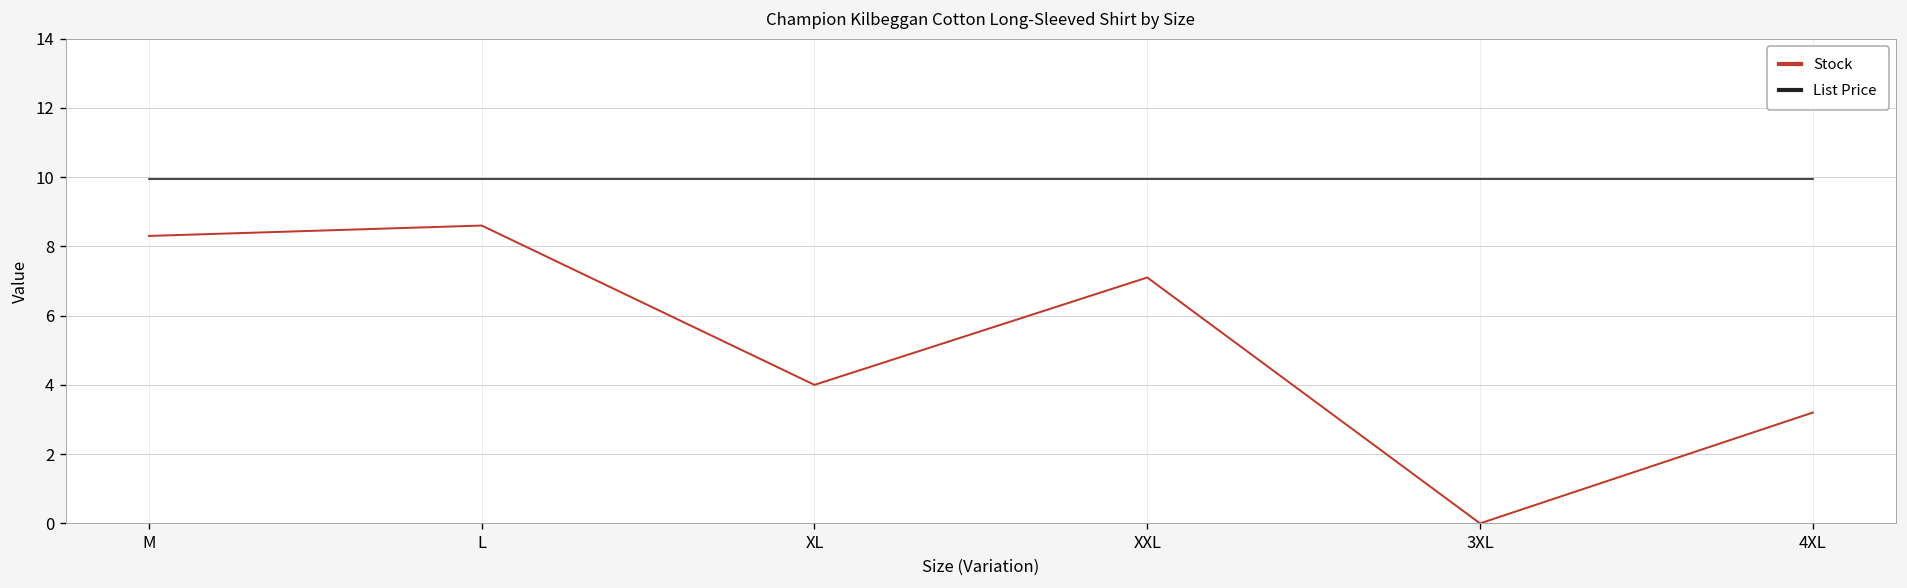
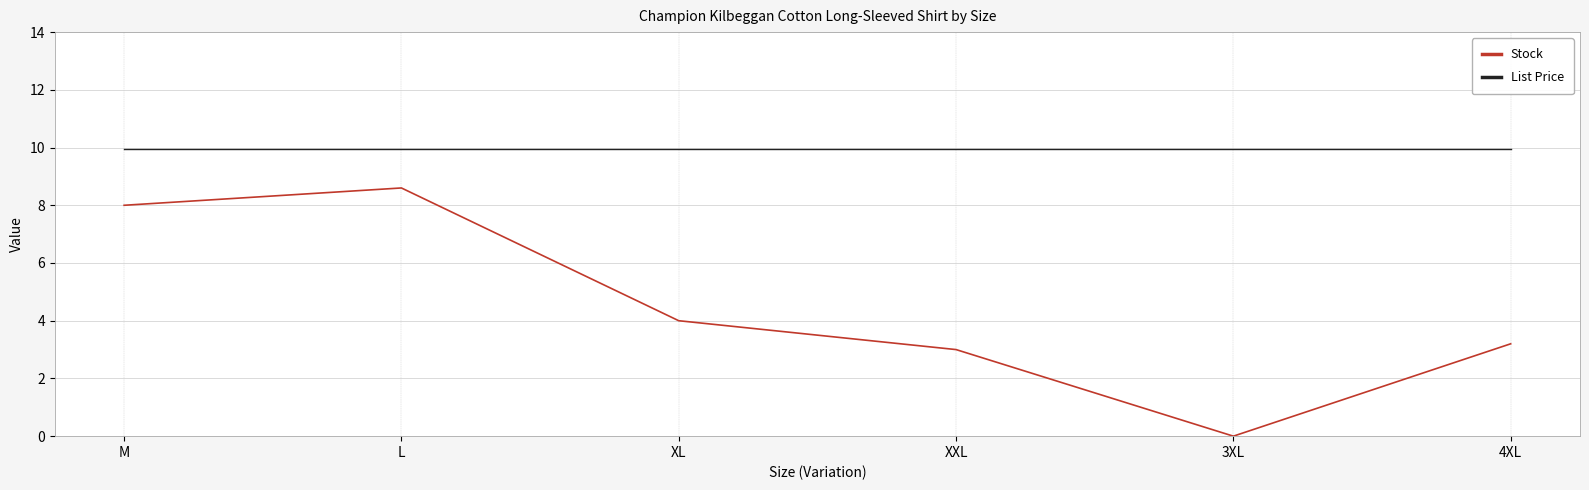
  {
    "Stock": {
-     "M": 8.3,
+     "M": 8.0,
      "L": 8.6,
      "XL": 4.0,
-     "XXL": 7.1,
+     "XXL": 3.0,
      "3XL": 0.0,
      "4XL": 3.2
    },
    "List Price": {
      "M": 10.0,
      "L": 10.0,
      "XL": 10.0,
      "XXL": 10.0,
      "3XL": 10.0,
      "4XL": 10.0
    }
  }
